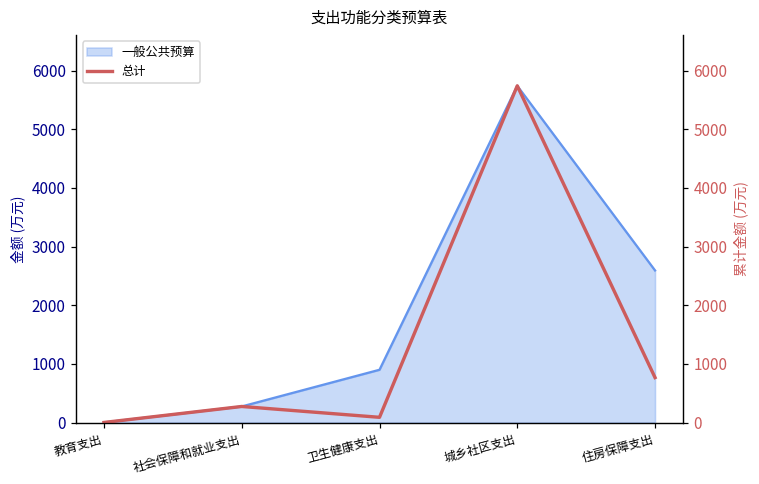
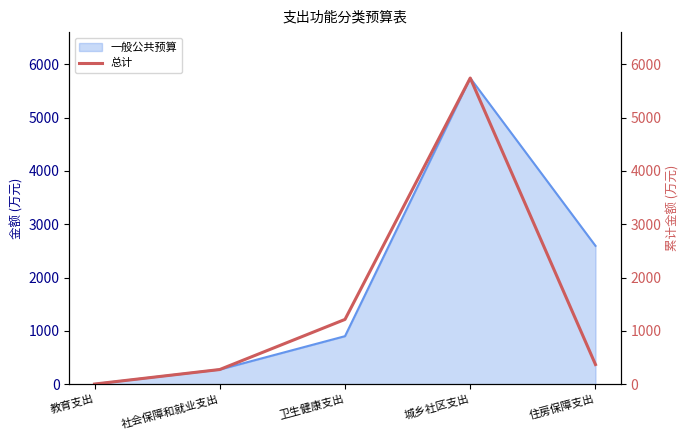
  {
    "一般公共预算": {
      "教育支出": 0,
      "社会保障和就业支出": 300,
      "卫生健康支出": 900,
      "城乡社区支出": 5700,
      "住房保障支出": 2600
    },
    "总计": {
      "教育支出": 0,
      "社会保障和就业支出": 300,
-     "卫生健康支出": 100,
+     "卫生健康支出": 1200,
      "城乡社区支出": 5700,
-     "住房保障支出": 800
+     "住房保障支出": 400
    }
  }
